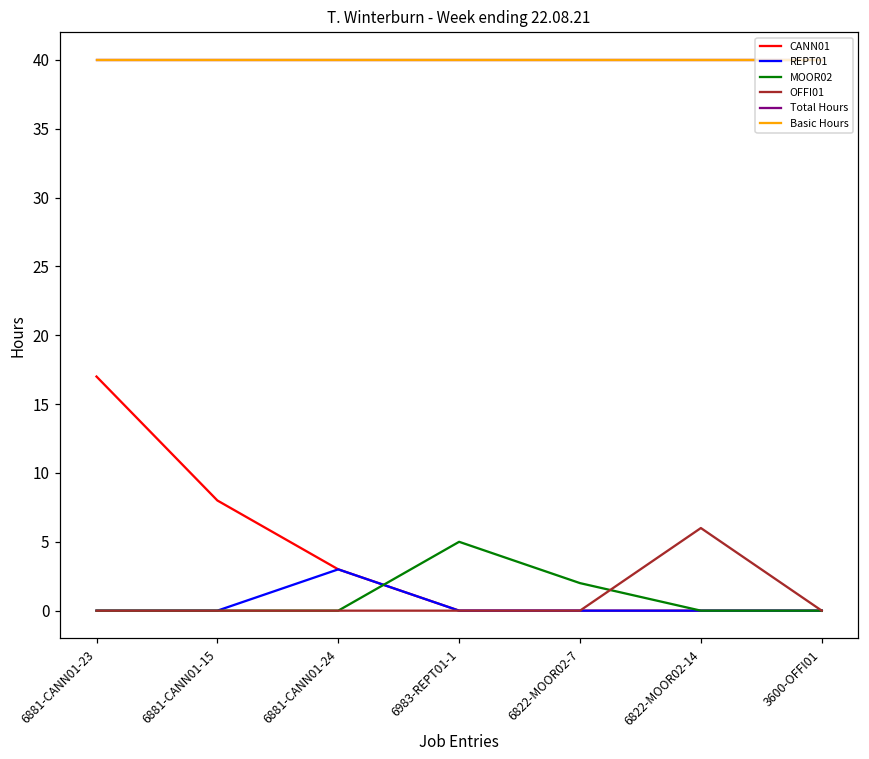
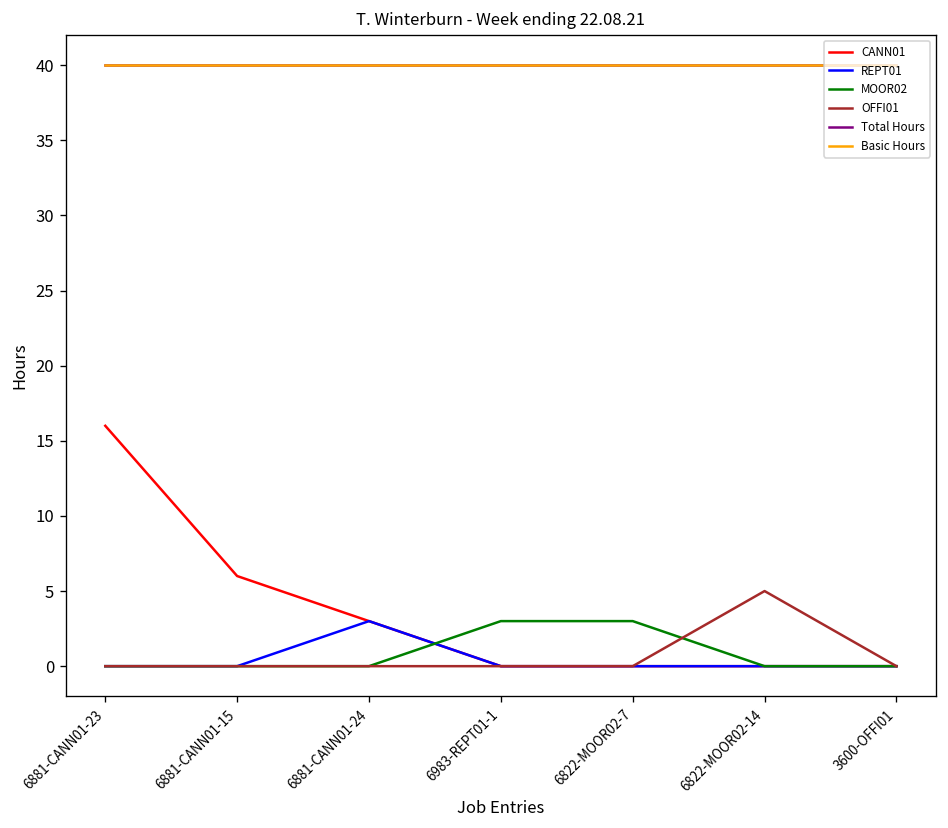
  {
    "CANN01": {
-     "6881-CANN01-23": 17,
-     "6881-CANN01-15": 8
+     "6881-CANN01-23": 16,
+     "6881-CANN01-15": 6
    },
    "MOOR02": {
-     "6983-REPT01-1": 5,
-     "6822-MOOR02-7": 2
+     "6983-REPT01-1": 3,
+     "6822-MOOR02-7": 3
    },
    "OFFI01": {
-     "6822-MOOR02-14": 6
+     "6822-MOOR02-14": 5
    },
    "Basic Hours": {
      "6881-CANN01-23": 40,
      "6881-CANN01-15": 40,
      "6881-CANN01-24": 40,
      "6983-REPT01-1": 40,
      "6822-MOOR02-7": 40,
      "6822-MOOR02-14": 40
    }
  }
